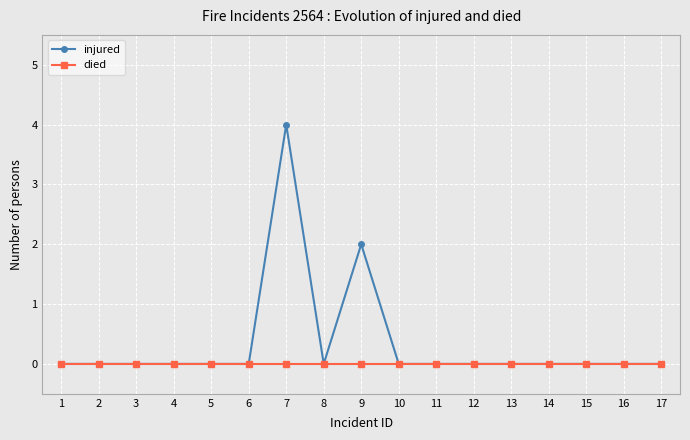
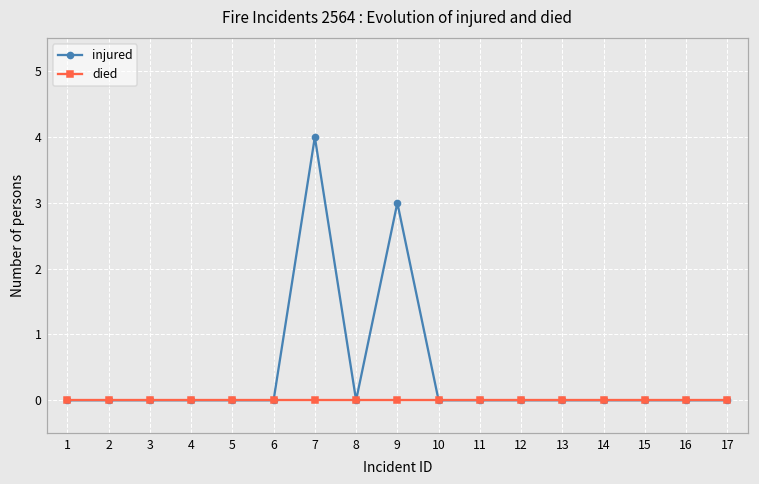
  {
    "injured": {
      "7": 4,
-     "9": 2
+     "9": 3
    },
    "died": {
      "7": 0,
      "9": 0
    }
  }
